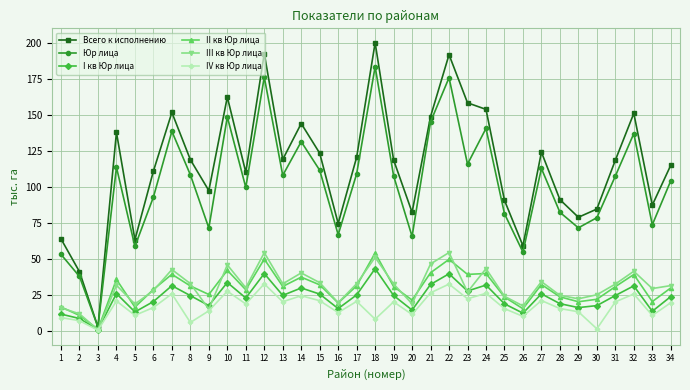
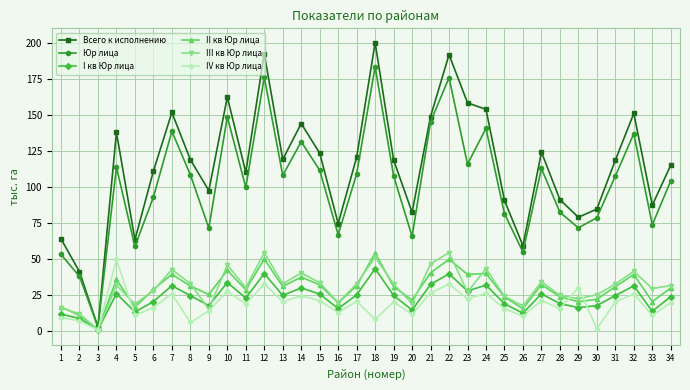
  {
    "IV кв Юр лица": {
      "1": 9,
-     "4": 21,
+     "4": 50,
      "5": 11,
      "6": 16,
      "7": 26,
      "8": 6,
      "10": 27,
      "11": 19,
      "12": 33,
      "13": 20,
      "14": 24,
      "15": 21,
      "16": 13,
      "17": 20,
      "18": 8,
      "19": 20,
      "20": 11,
      "21": 26,
      "22": 32,
      "23": 22,
      "24": 26,
      "25": 15,
      "26": 10,
      "27": 21,
      "28": 15,
-     "29": 13,
+     "29": 30,
      "30": 1,
      "31": 20,
      "32": 26,
      "33": 11,
      "34": 19
    }
  }
